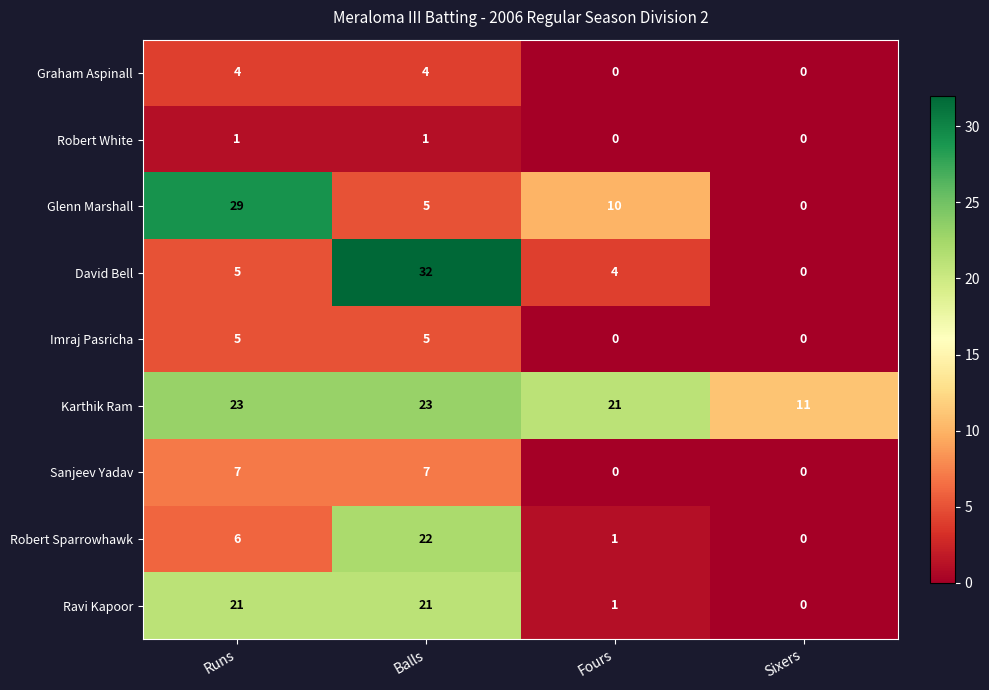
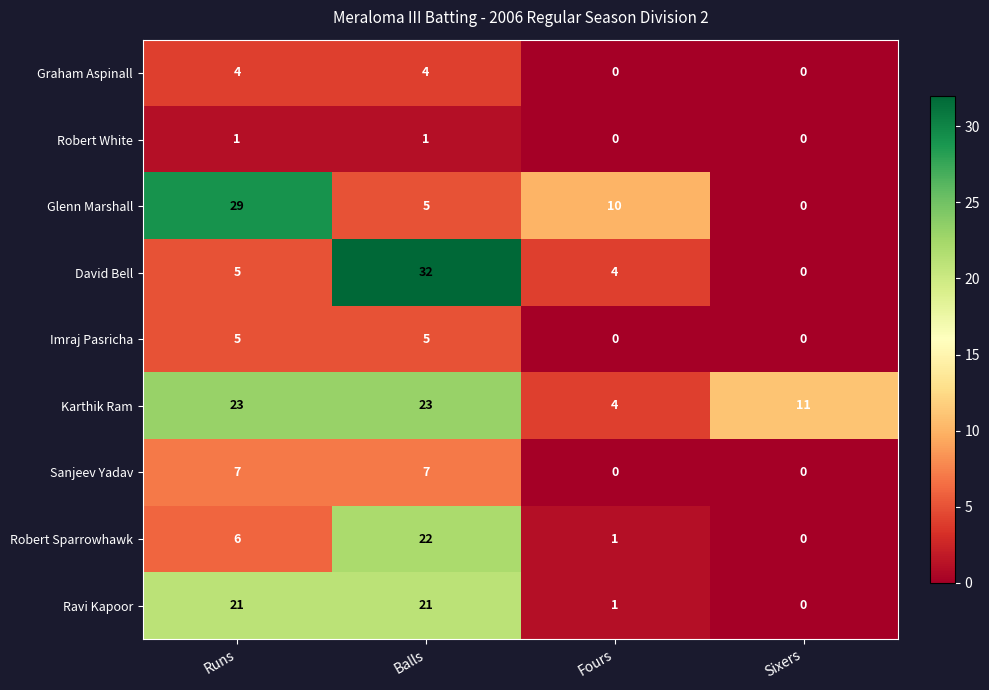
  {
    "Graham Aspinall": {
      "Runs": 4,
      "Balls": 4,
      "Fours": 0,
      "Sixers": 0
    },
    "Robert White": {
      "Runs": 1,
      "Balls": 1,
      "Fours": 0,
      "Sixers": 0
    },
    "Glenn Marshall": {
      "Runs": 29,
      "Balls": 5,
      "Fours": 10,
      "Sixers": 0
    },
    "David Bell": {
      "Runs": 5,
      "Balls": 32,
      "Fours": 4,
      "Sixers": 0
    },
    "Imraj Pasricha": {
      "Runs": 5,
      "Balls": 5,
      "Fours": 0,
      "Sixers": 0
    },
    "Karthik Ram": {
      "Runs": 23,
      "Balls": 23,
-     "Fours": 21,
+     "Fours": 4,
      "Sixers": 11
    },
    "Sanjeev Yadav": {
      "Runs": 7,
      "Balls": 7,
      "Fours": 0,
      "Sixers": 0
    },
    "Robert Sparrowhawk": {
      "Runs": 6,
      "Balls": 22,
      "Fours": 1,
      "Sixers": 0
    },
    "Ravi Kapoor": {
      "Runs": 21,
      "Balls": 21,
      "Fours": 1,
      "Sixers": 0
    }
  }
